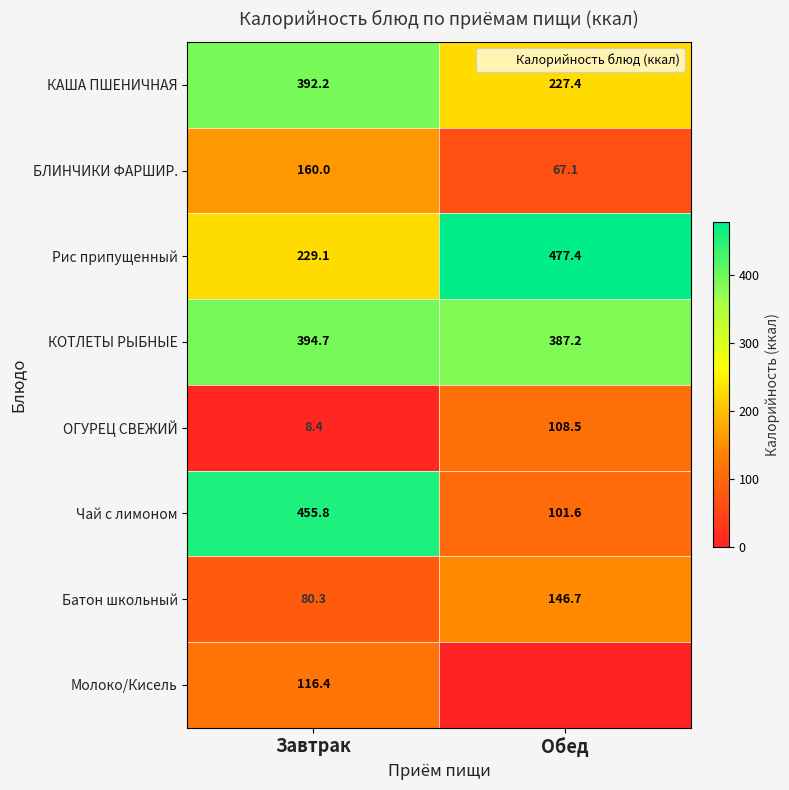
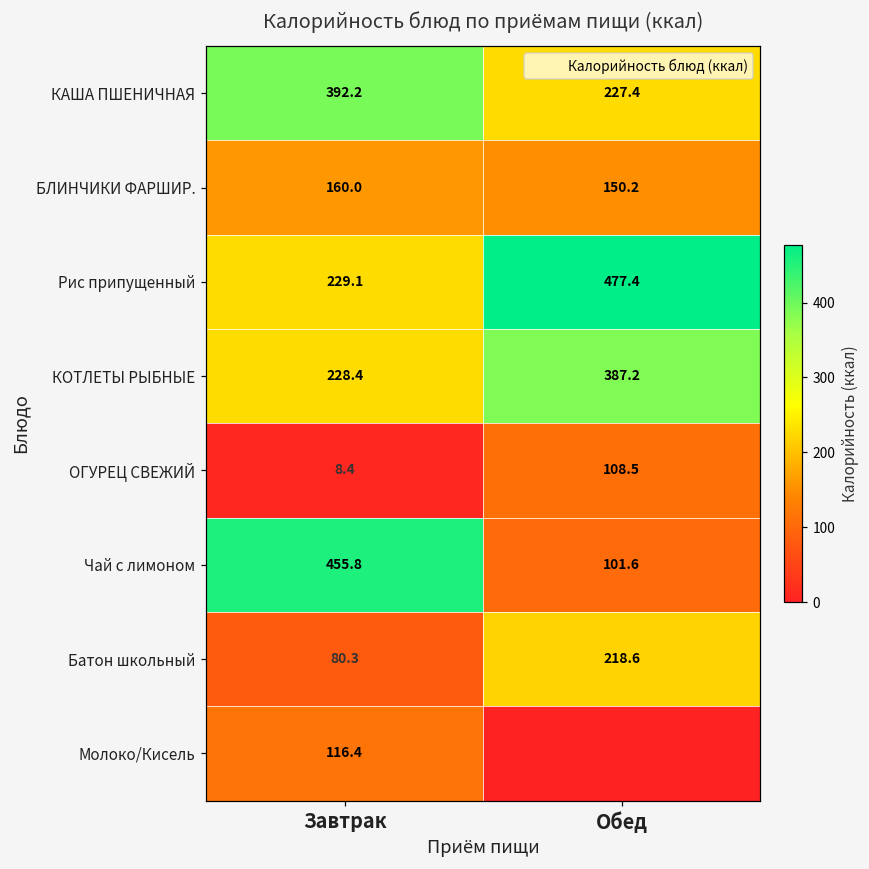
  {
    "КАША ПШЕНИЧНАЯ": {
      "Завтрак": 392.2,
      "Обед": 227.4
    },
    "БЛИНЧИКИ ФАРШИР.": {
      "Завтрак": 160.0,
-     "Обед": 67.1
+     "Обед": 150.2
    },
    "Рис припущенный": {
      "Завтрак": 229.1,
      "Обед": 477.4
    },
    "КОТЛЕТЫ РЫБНЫЕ": {
-     "Завтрак": 394.7,
+     "Завтрак": 228.4,
      "Обед": 387.2
    },
    "ОГУРЕЦ СВЕЖИЙ": {
      "Завтрак": 8.4,
      "Обед": 108.5
    },
    "Чай с лимоном": {
      "Завтрак": 455.8,
      "Обед": 101.6
    },
    "Батон школьный": {
      "Завтрак": 80.3,
-     "Обед": 146.7
+     "Обед": 218.6
    },
    "Молоко/Кисель": {
      "Завтрак": 116.4
    }
  }
